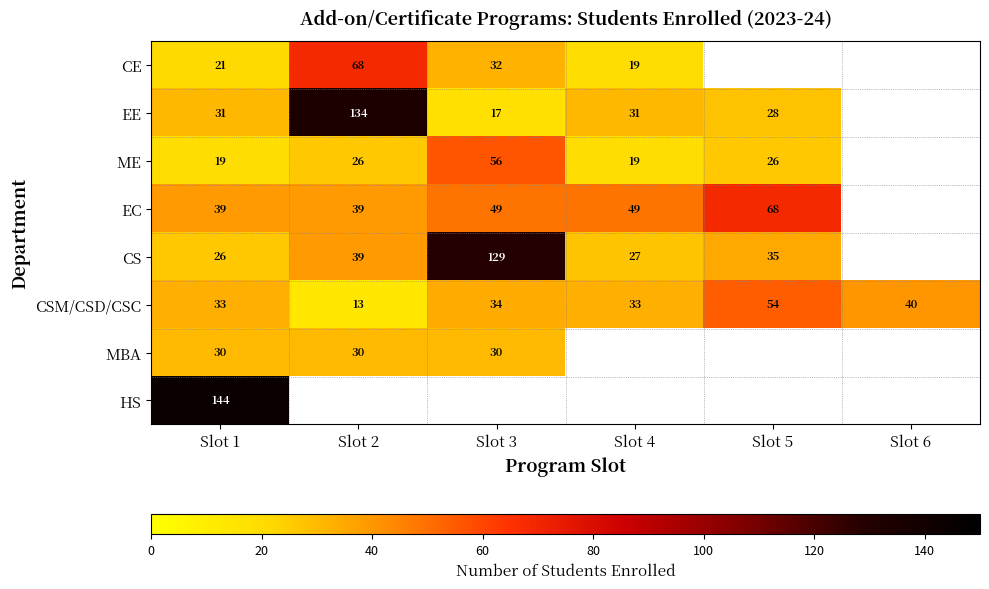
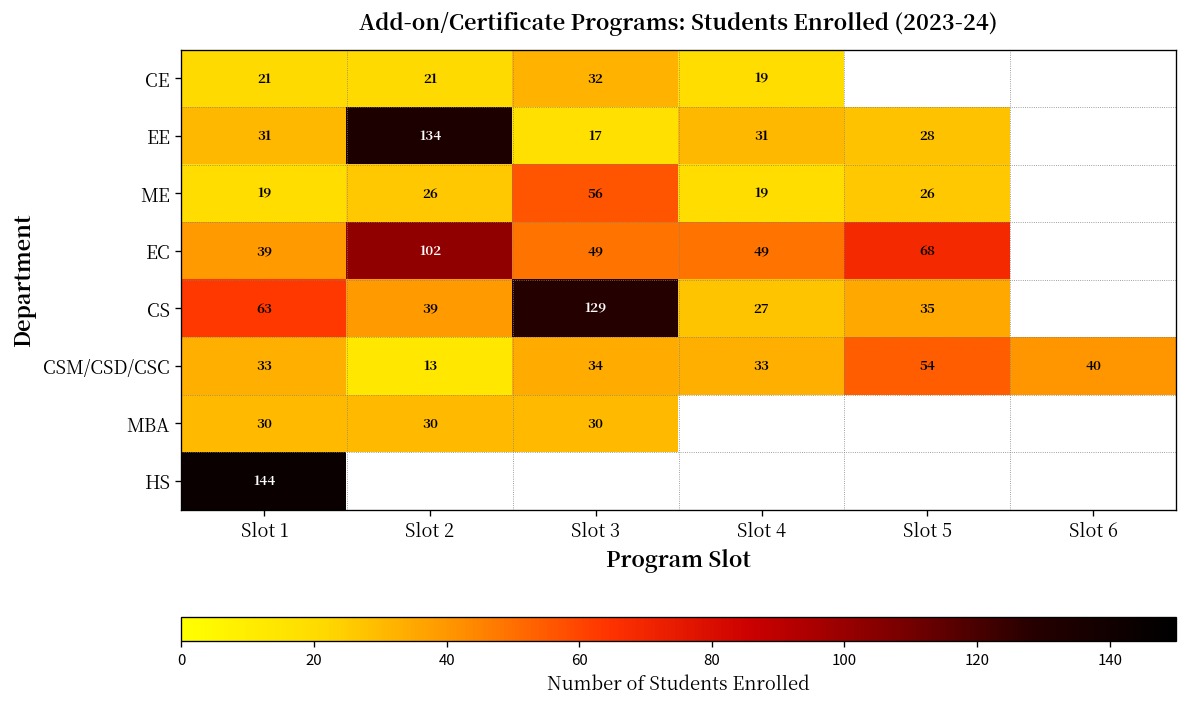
  {
    "CE": {
      "Slot 1": 21,
-     "Slot 2": 68,
+     "Slot 2": 21,
      "Slot 3": 32,
      "Slot 4": 19
    },
    "EE": {
      "Slot 1": 31,
      "Slot 2": 134,
      "Slot 3": 17,
      "Slot 4": 31,
      "Slot 5": 28
    },
    "ME": {
      "Slot 1": 19,
      "Slot 2": 26,
      "Slot 3": 56,
      "Slot 4": 19,
      "Slot 5": 26
    },
    "EC": {
      "Slot 1": 39,
-     "Slot 2": 39,
+     "Slot 2": 102,
      "Slot 3": 49,
      "Slot 4": 49,
      "Slot 5": 68
    },
    "CS": {
-     "Slot 1": 26,
+     "Slot 1": 63,
      "Slot 2": 39,
      "Slot 3": 129,
      "Slot 4": 27,
      "Slot 5": 35
    },
    "CSM/CSD/CSC": {
      "Slot 1": 33,
      "Slot 2": 13,
      "Slot 3": 34,
      "Slot 4": 33,
      "Slot 5": 54,
      "Slot 6": 40
    },
    "MBA": {
      "Slot 1": 30,
      "Slot 2": 30,
      "Slot 3": 30
    },
    "HS": {
      "Slot 1": 144
    }
  }
